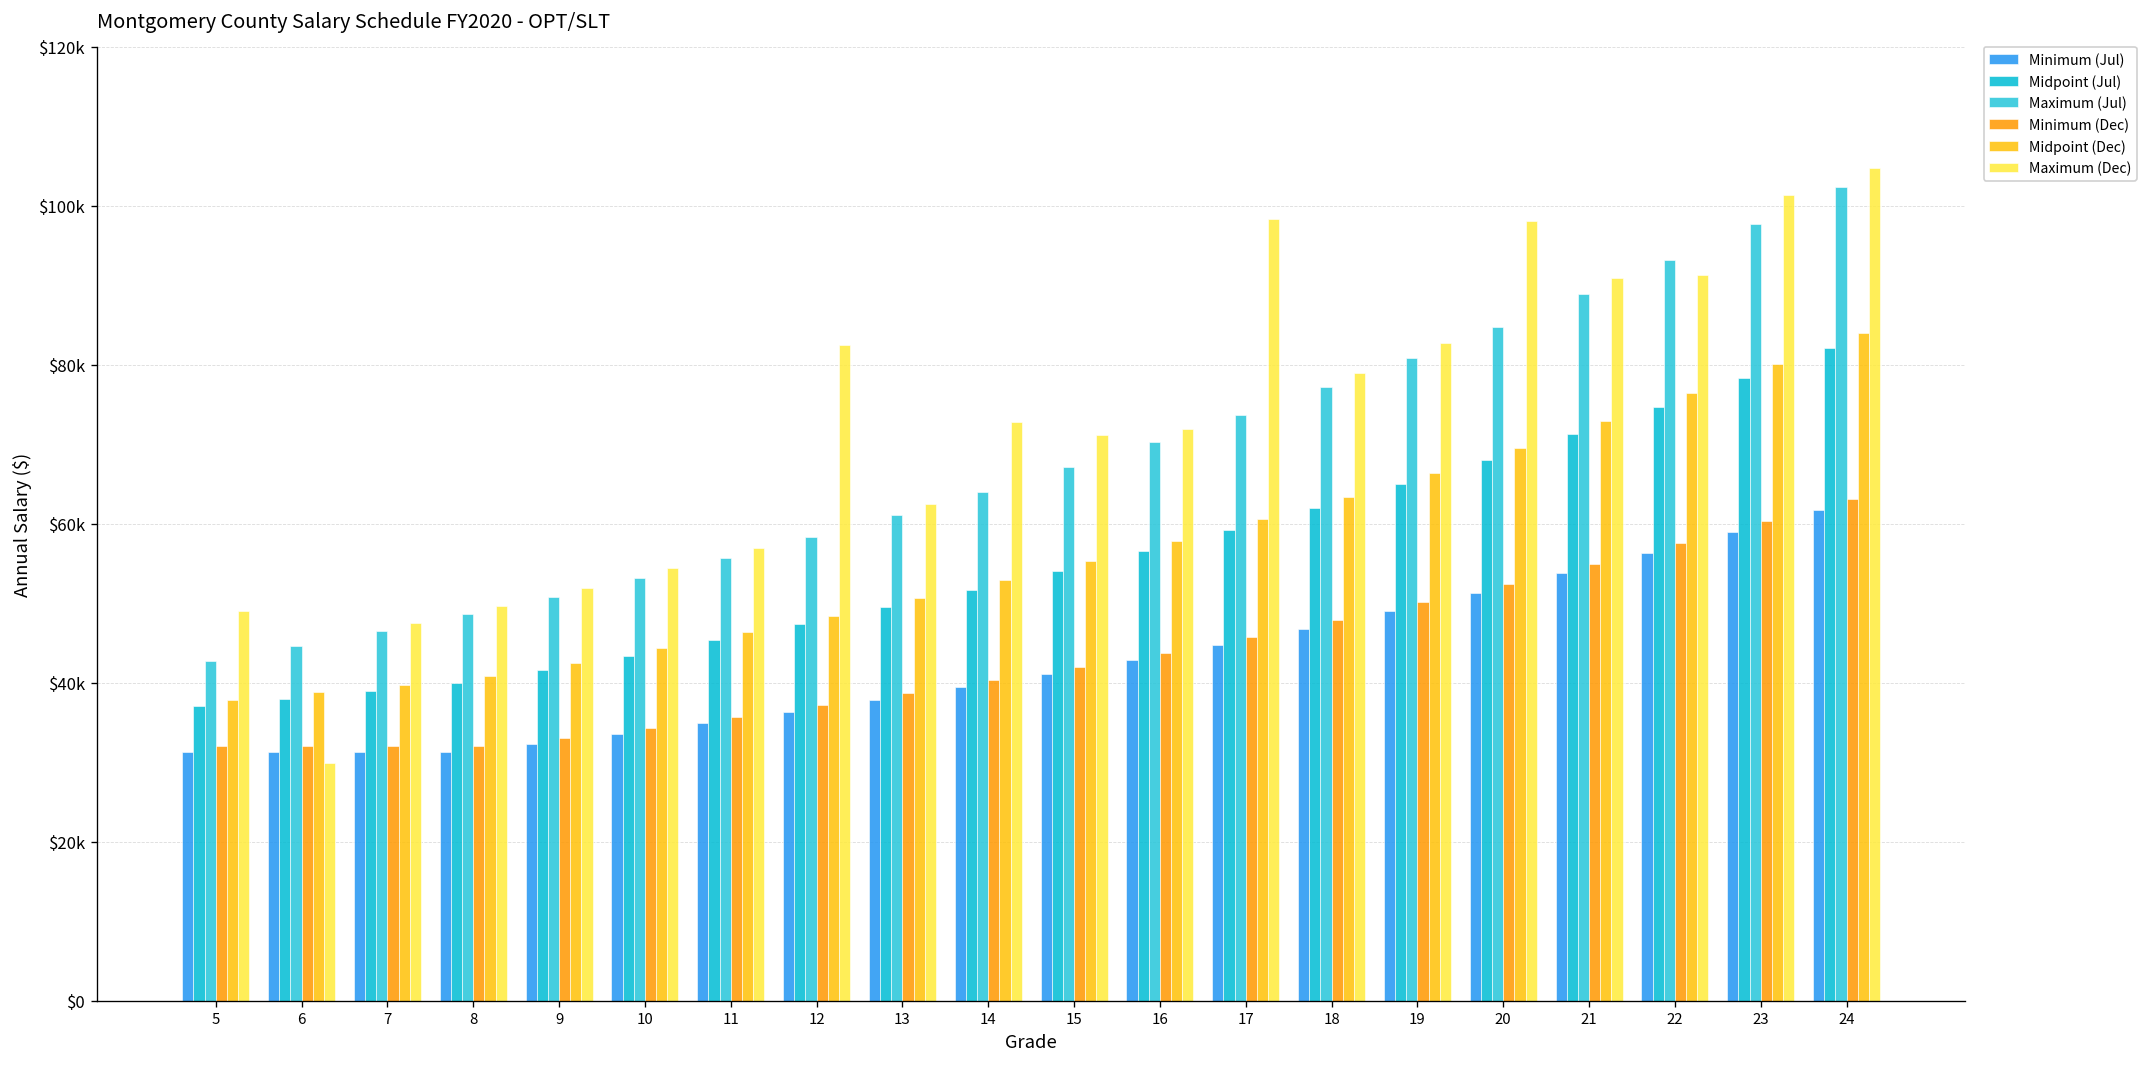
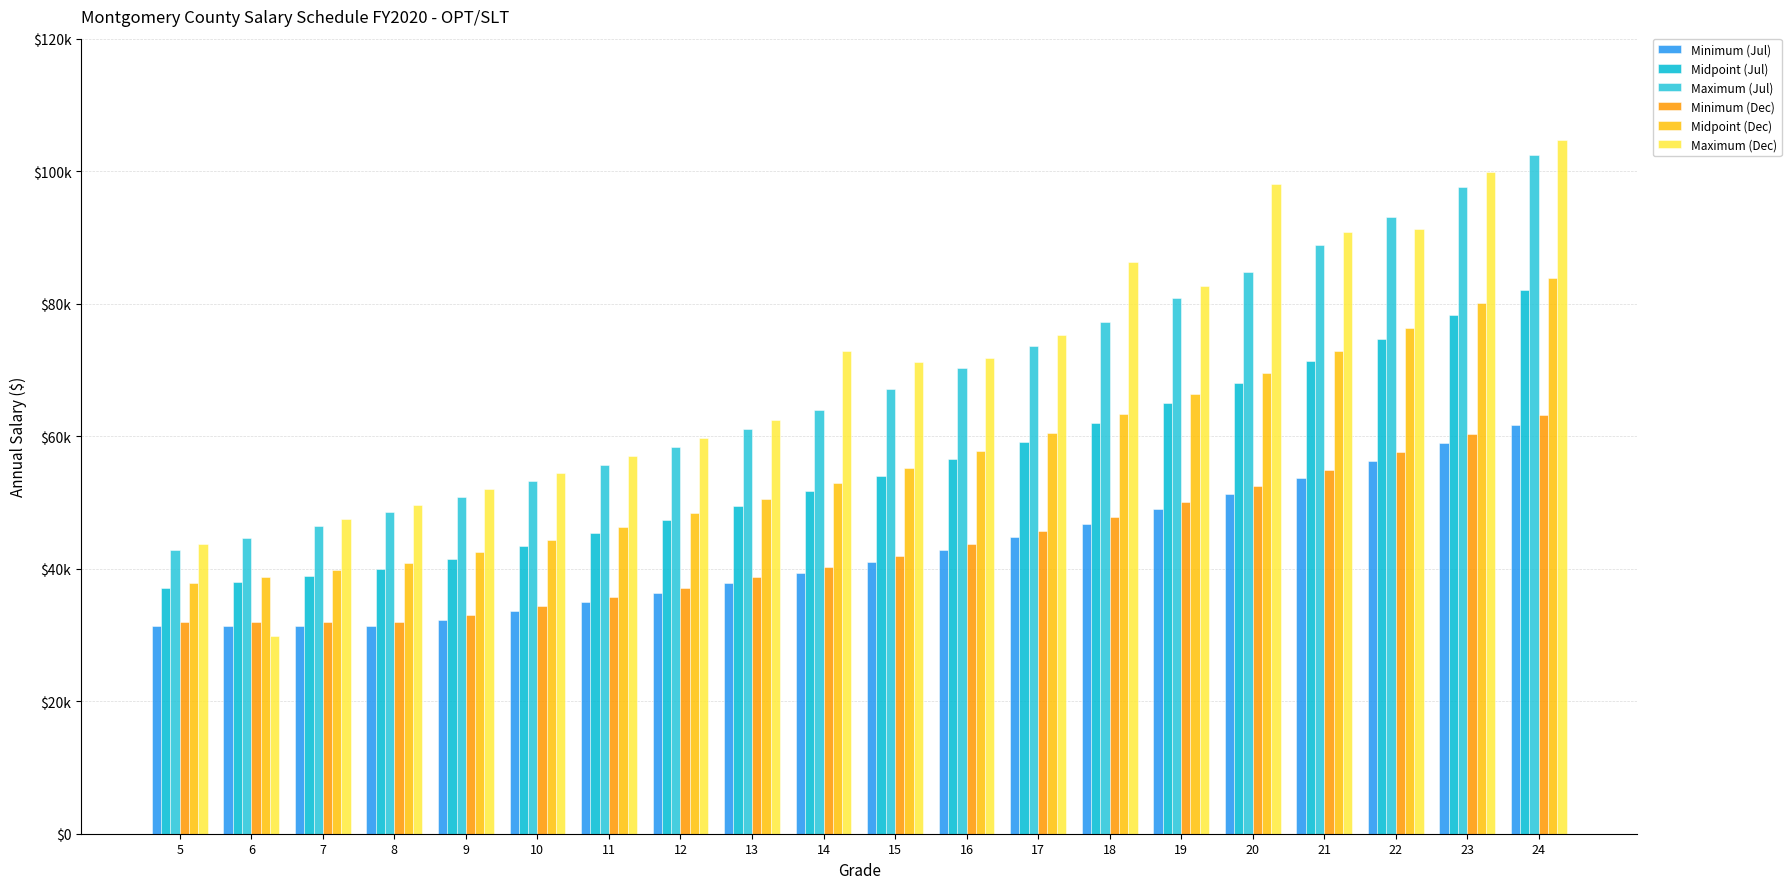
  {
    "Maximum (Dec)": {
-     "5": "$49000",
+     "5": "$44000",
      "6": "$30000",
      "7": "$48000",
      "8": "$50000",
      "9": "$52000",
      "10": "$54000",
      "11": "$57000",
-     "12": "$82000",
+     "12": "$60000",
      "13": "$62000",
      "14": "$73000",
      "15": "$71000",
      "16": "$72000",
-     "17": "$98000",
-     "18": "$79000",
+     "17": "$75000",
+     "18": "$86000",
      "19": "$83000",
      "20": "$98000",
      "21": "$91000",
      "22": "$91000",
-     "23": "$101000",
+     "23": "$100000",
      "24": "$105000"
    }
  }
